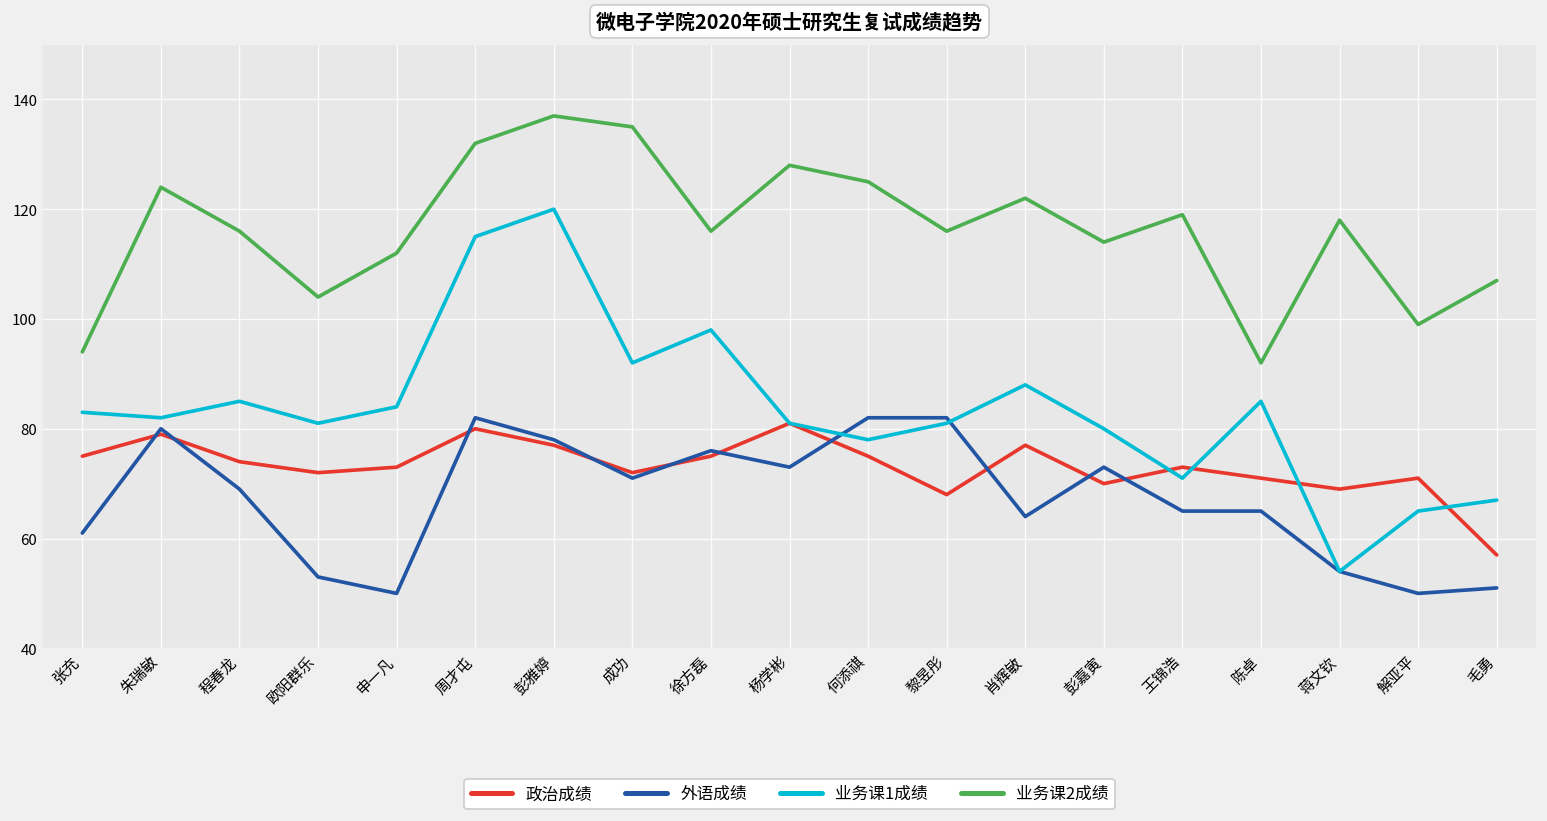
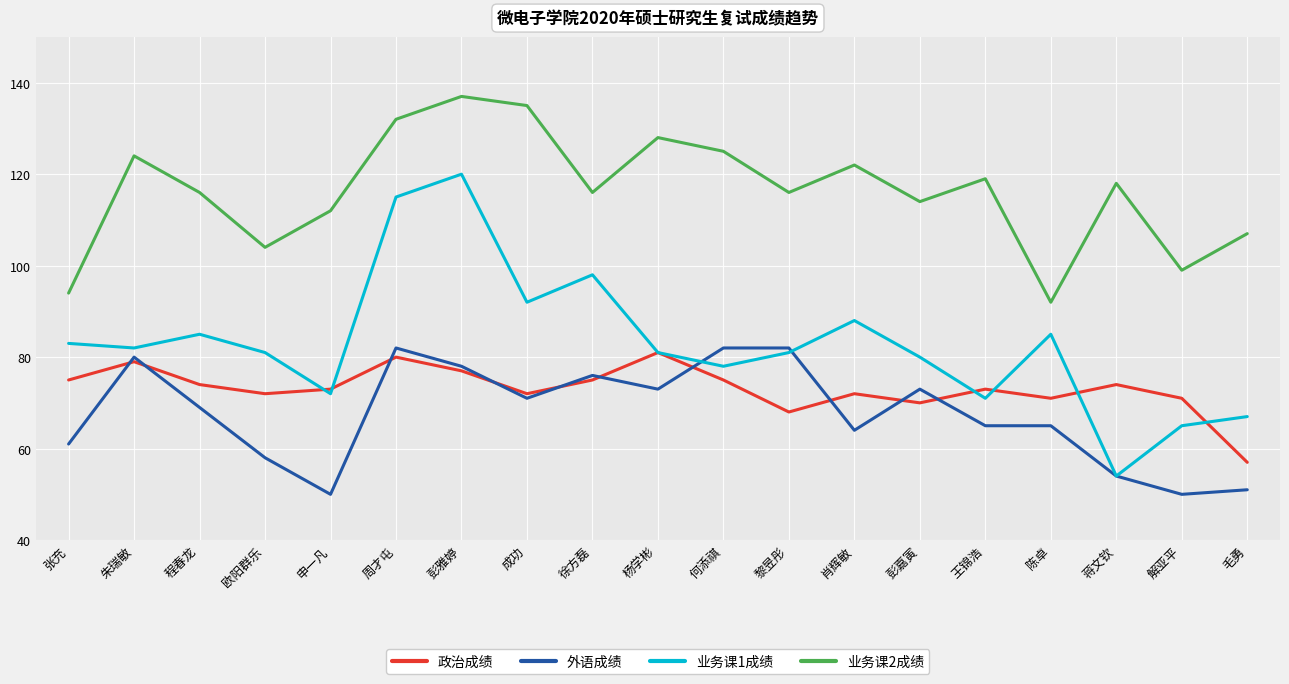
  {
    "政治成绩": {
      "张充": 75,
      "朱瑞敏": 79,
      "程春龙": 74,
      "欧阳群乐": 72,
      "申一凡": 73,
      "周才屯": 80,
      "彭雅婷": 77,
      "成功": 72,
      "徐方磊": 75,
      "何添祺": 75,
      "黎昱彤": 68,
-     "肖辉敏": 77,
+     "肖辉敏": 72,
      "彭嘉寅": 70,
      "王锦浩": 73,
      "陈卓": 71,
-     "蒋文钦": 69,
+     "蒋文钦": 74,
      "解亚平": 71,
      "毛勇": 57
    },
    "外语成绩": {
      "张充": 61,
      "朱瑞敏": 80,
      "程春龙": 69,
-     "欧阳群乐": 53,
+     "欧阳群乐": 58,
      "申一凡": 50,
      "周才屯": 82,
      "彭雅婷": 78,
      "成功": 71,
      "徐方磊": 76,
      "杨学彬": 73,
      "何添祺": 82,
      "黎昱彤": 82,
      "肖辉敏": 64,
      "彭嘉寅": 73,
      "王锦浩": 65,
      "陈卓": 65,
      "解亚平": 50,
      "毛勇": 51
    },
    "业务课1成绩": {
      "张充": 83,
      "朱瑞敏": 82,
      "程春龙": 85,
      "欧阳群乐": 81,
-     "申一凡": 84,
+     "申一凡": 72,
      "周才屯": 115,
      "彭雅婷": 120,
      "成功": 92,
      "徐方磊": 98,
      "何添祺": 78,
      "黎昱彤": 81,
      "肖辉敏": 88,
      "彭嘉寅": 80,
      "王锦浩": 71,
      "陈卓": 85,
      "解亚平": 65,
      "毛勇": 67
    },
    "业务课2成绩": {
      "张充": 94,
      "朱瑞敏": 124,
      "程春龙": 116,
      "欧阳群乐": 104,
      "申一凡": 112,
      "周才屯": 132,
      "彭雅婷": 137,
      "成功": 135,
      "徐方磊": 116,
      "杨学彬": 128,
      "何添祺": 125,
      "黎昱彤": 116,
      "肖辉敏": 122,
      "彭嘉寅": 114,
      "王锦浩": 119,
      "陈卓": 92,
      "蒋文钦": 118,
      "解亚平": 99,
      "毛勇": 107
    }
  }
